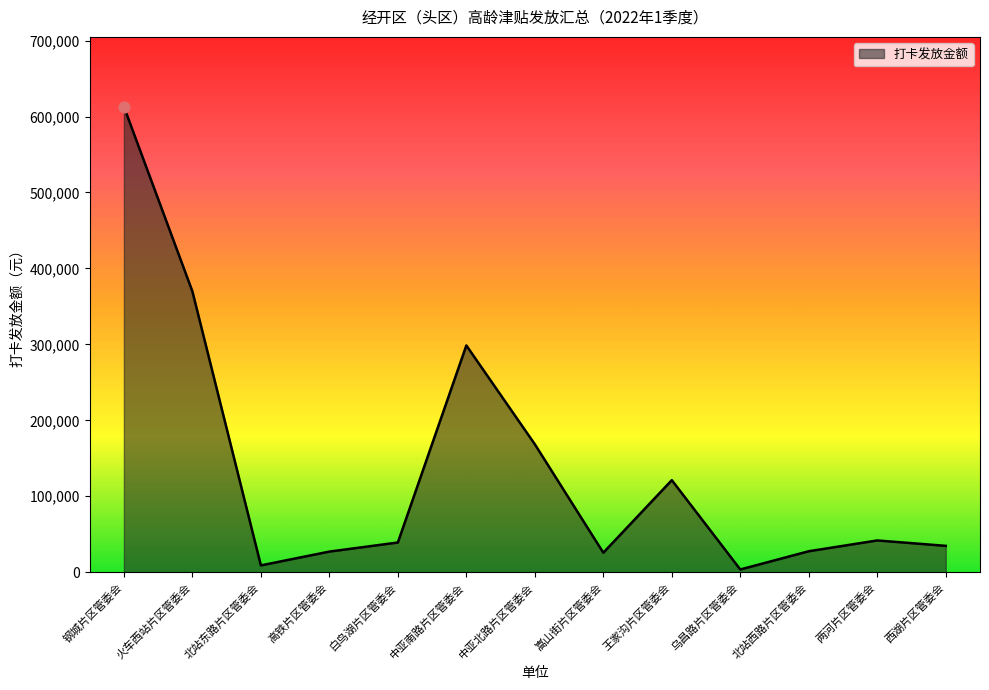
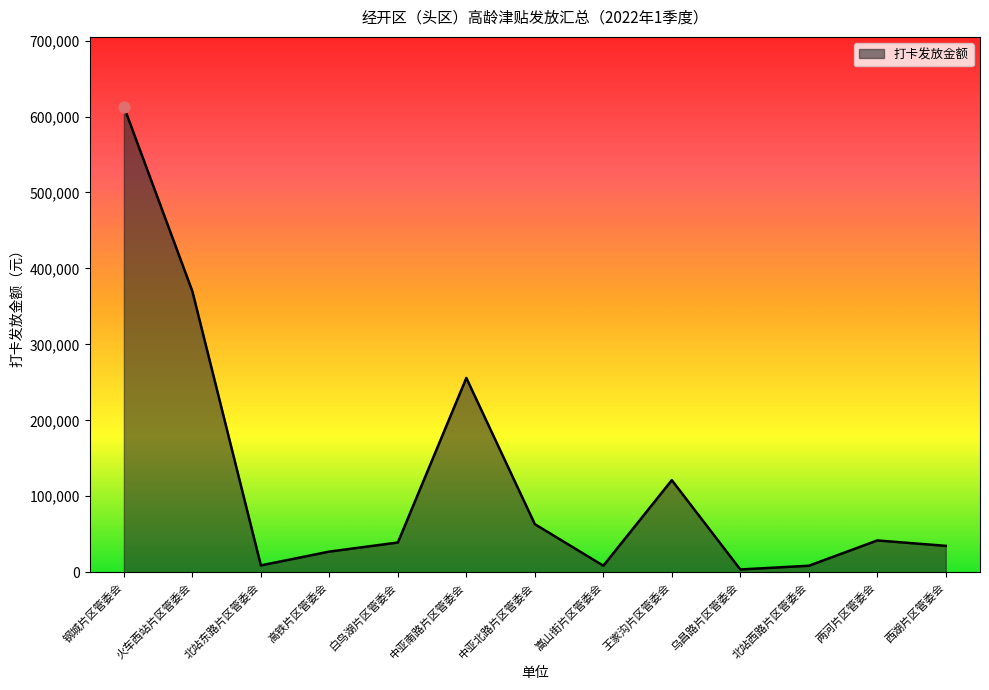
  {
    "打卡发放金额": {
      "火车西站片区管委会": "370,000",
      "北站东路片区管委会": "10,000",
      "高铁片区管委会": "30,000",
      "白鸟湖片区管委会": "40,000",
-     "中亚南路片区管委会": "300,000",
-     "中亚北路片区管委会": "170,000",
-     "嵩山街片区管委会": "30,000",
+     "中亚南路片区管委会": "260,000",
+     "中亚北路片区管委会": "60,000",
+     "嵩山街片区管委会": "10,000",
      "王家沟片区管委会": "120,000",
      "乌昌路片区管委会": "0",
-     "北站西路片区管委会": "30,000",
+     "北站西路片区管委会": "10,000",
      "两河片区管委会": "40,000",
      "西湖片区管委会": "30,000"
    }
  }
